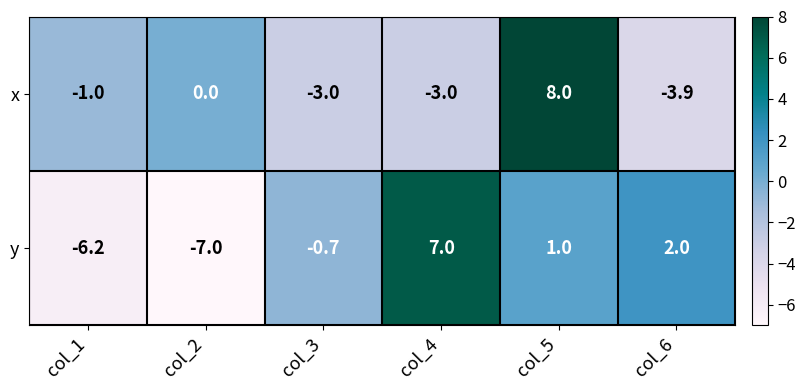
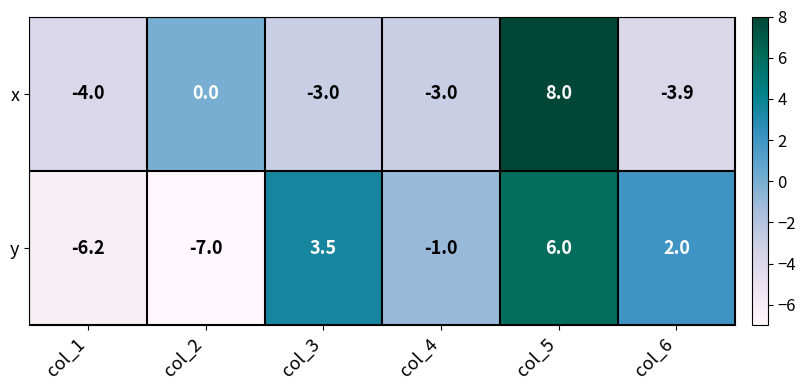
  {
    "x": {
-     "col_1": -1.0,
+     "col_1": -4.0,
      "col_2": 0.0,
      "col_3": -3.0,
      "col_4": -3.0,
      "col_5": 8.0,
      "col_6": -3.9
    },
    "y": {
      "col_1": -6.2,
      "col_2": -7.0,
-     "col_3": -0.7,
-     "col_4": 7.0,
-     "col_5": 1.0,
+     "col_3": 3.5,
+     "col_4": -1.0,
+     "col_5": 6.0,
      "col_6": 2.0
    }
  }
